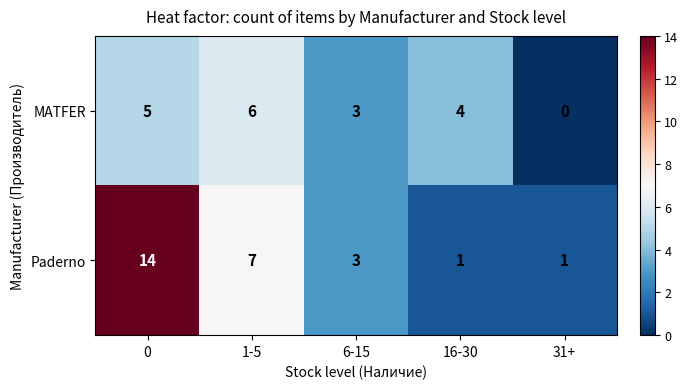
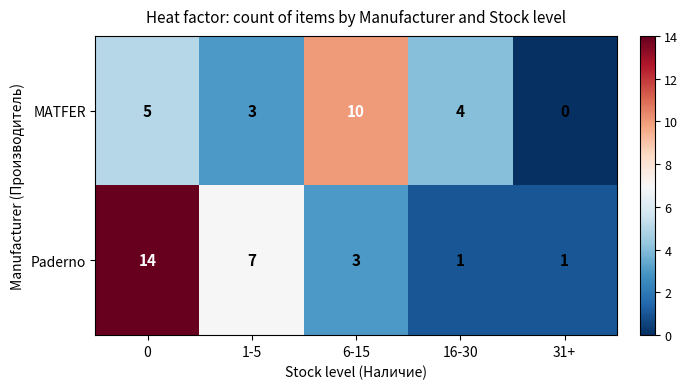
  {
    "MATFER": {
      "0": 5,
-     "1-5": 6,
-     "6-15": 3,
+     "1-5": 3,
+     "6-15": 10,
      "16-30": 4,
      "31+": 0
    },
    "Paderno": {
      "0": 14,
      "1-5": 7,
      "6-15": 3,
      "16-30": 1,
      "31+": 1
    }
  }
